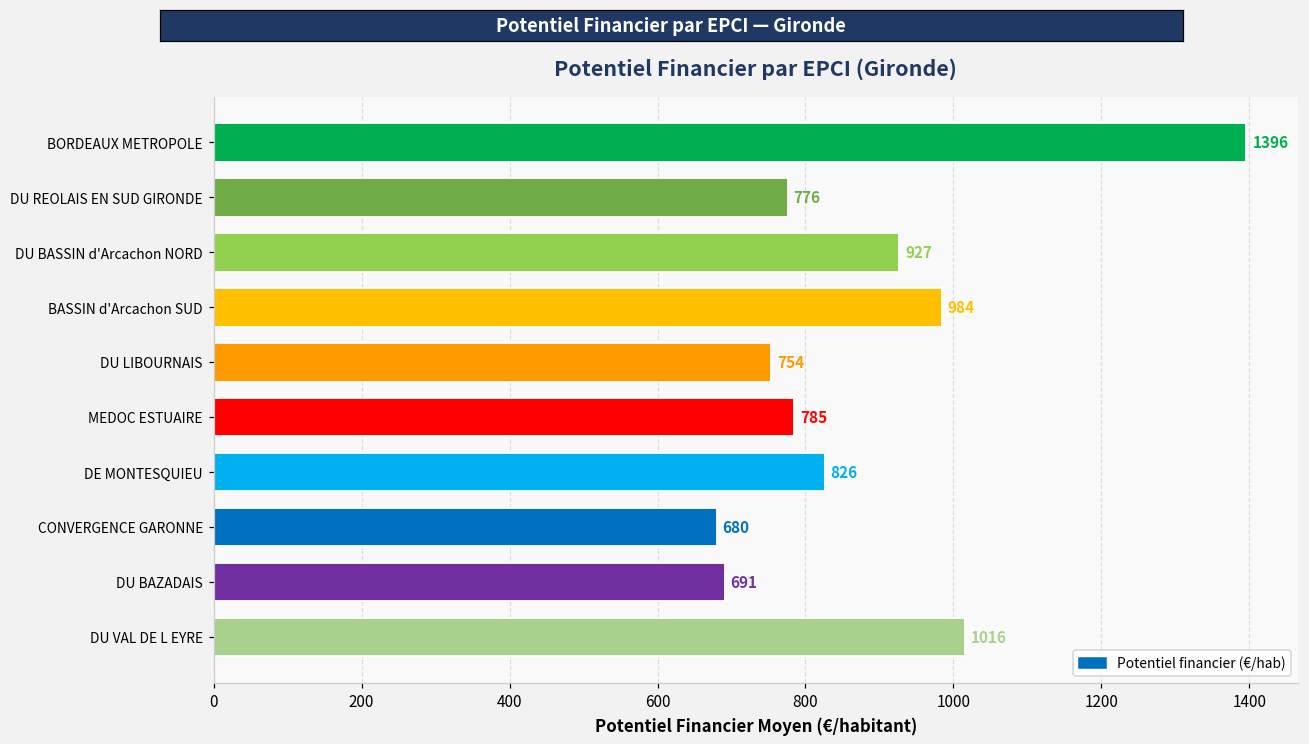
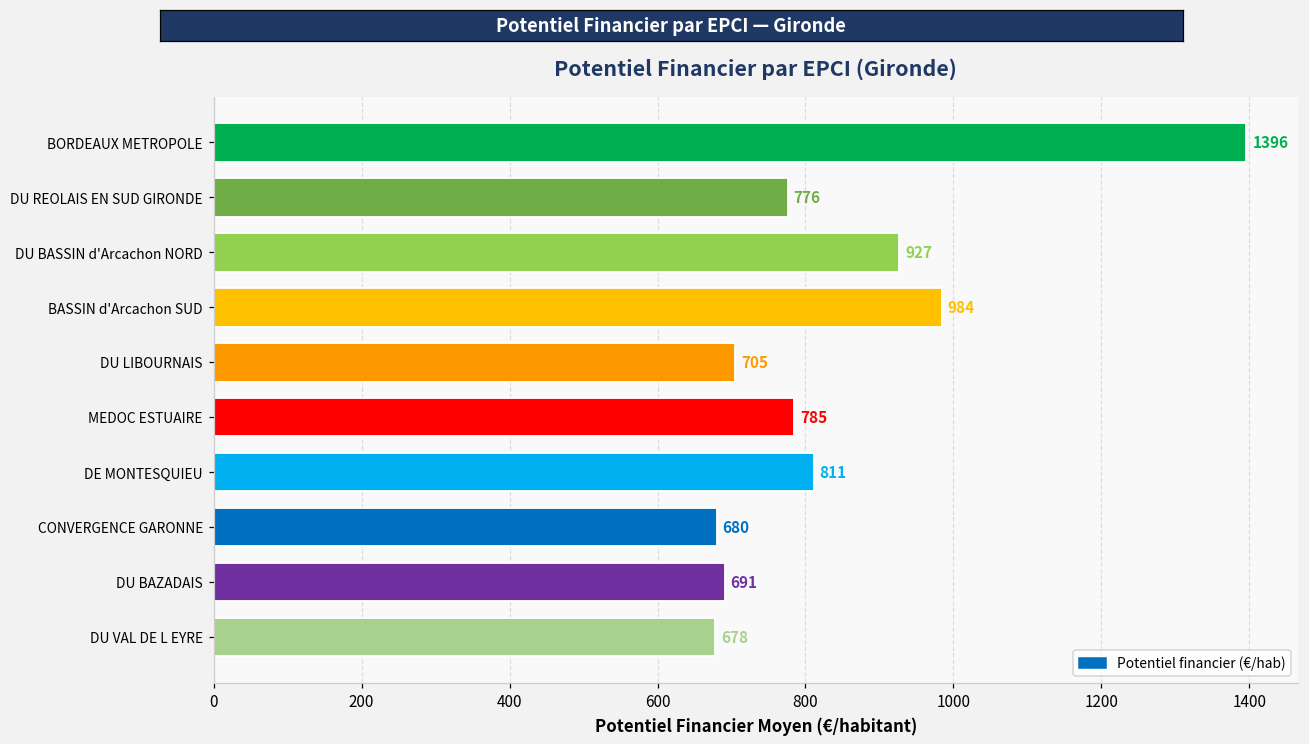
  {
    "BORDEAUX METROPOLE": 1396,
    "DU REOLAIS EN SUD GIRONDE": 776,
    "DU BASSIN d'Arcachon NORD": 927,
    "BASSIN d'Arcachon SUD": 984,
-   "DU LIBOURNAIS": 754,
+   "DU LIBOURNAIS": 705,
    "MEDOC ESTUAIRE": 785,
-   "DE MONTESQUIEU": 826,
+   "DE MONTESQUIEU": 811,
    "CONVERGENCE GARONNE": 680,
    "DU BAZADAIS": 691,
-   "DU VAL DE L EYRE": 1016
+   "DU VAL DE L EYRE": 678
  }
